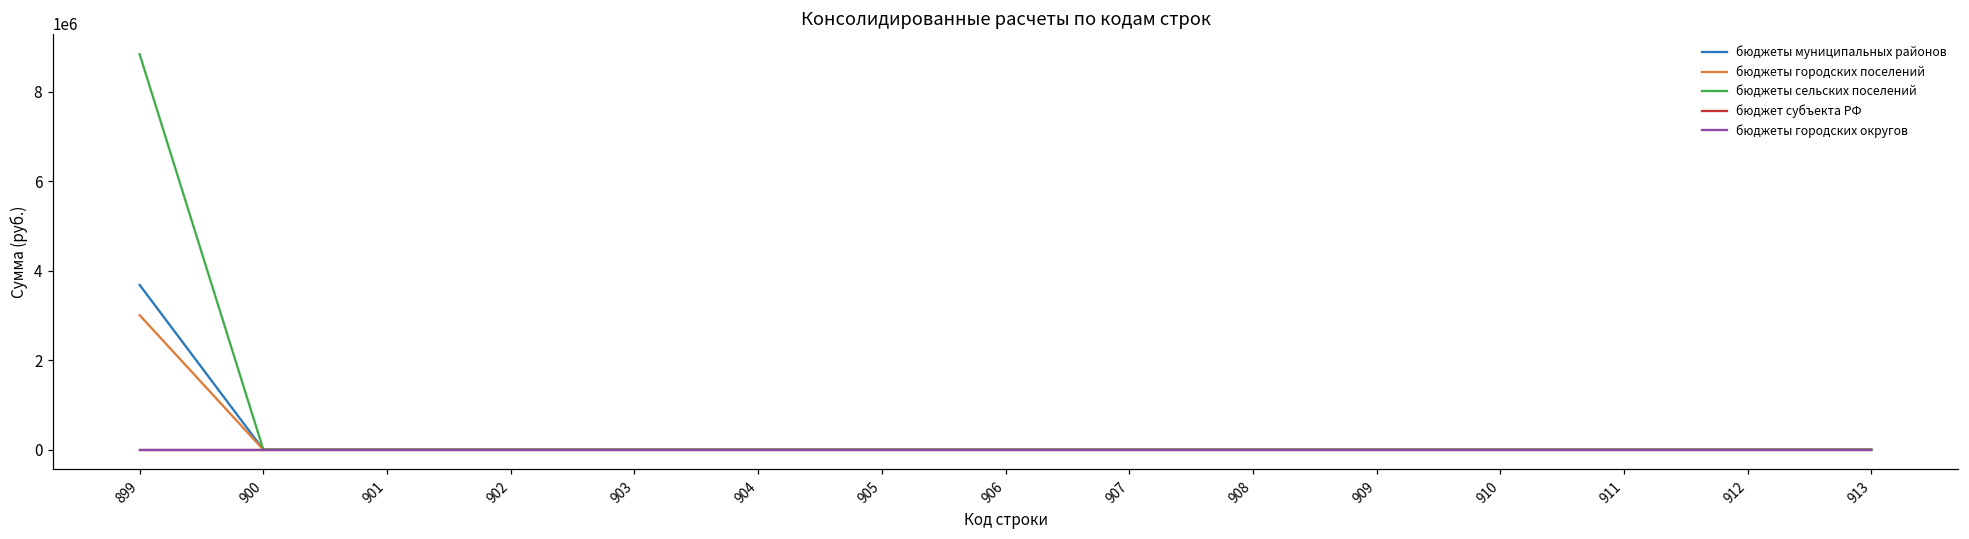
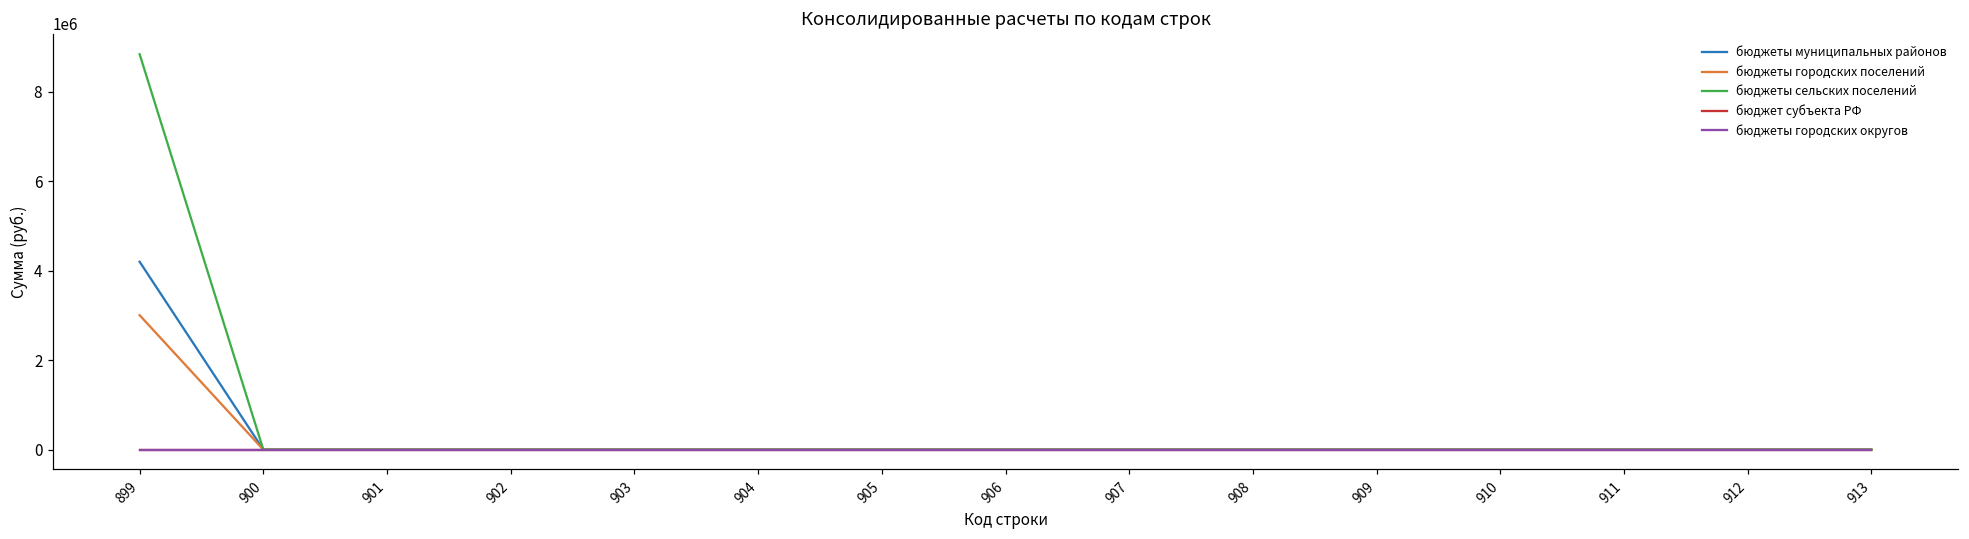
  {
    "бюджеты муниципальных районов": {
-     "899": 3700000
+     "899": 4200000
    },
    "бюджеты городских поселений": {
      "899": 3000000
    },
    "бюджеты сельских поселений": {
      "899": 8800000
    },
    "бюджеты городских округов": {
      "899": 0
    }
  }
